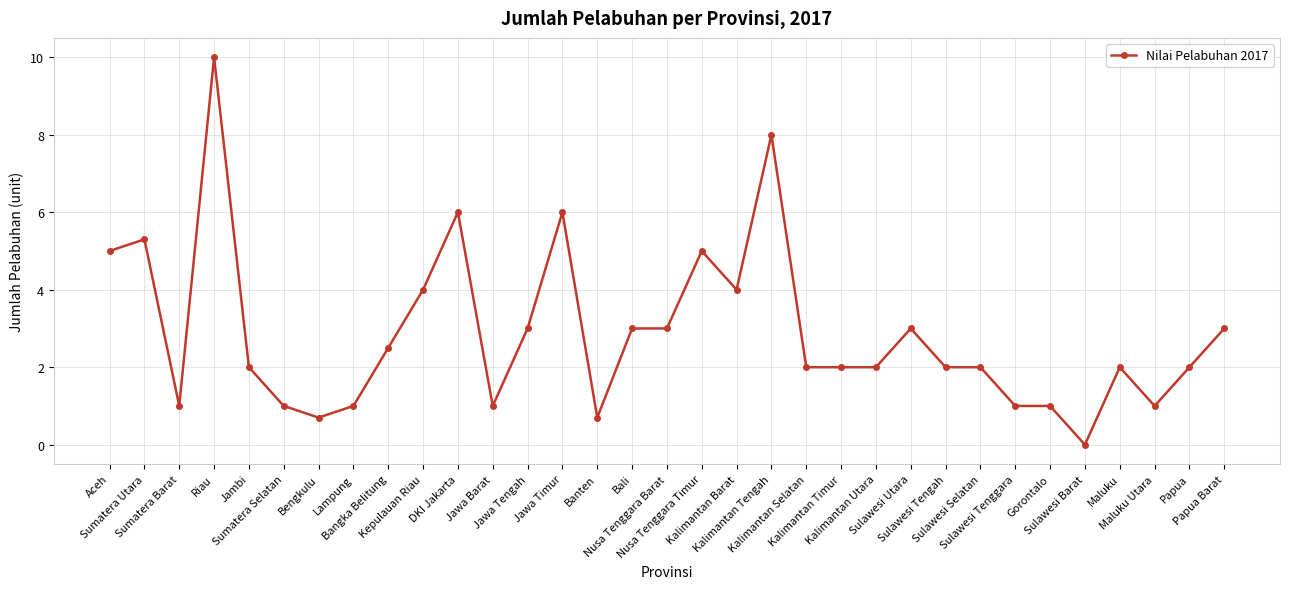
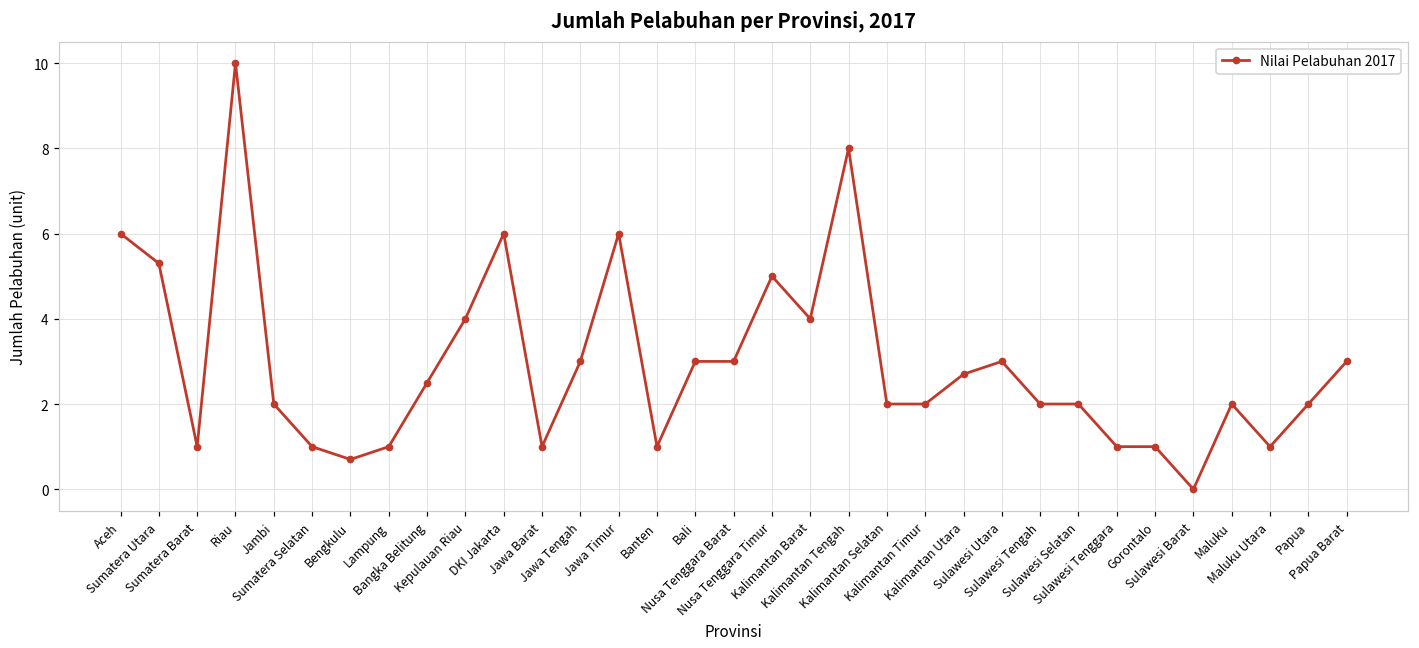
  {
-   "Aceh": 5,
+   "Aceh": 6,
    "Sumatera Utara": 5.3,
    "Sumatera Barat": 1.0,
    "Riau": 10.0,
    "Jambi": 2.0,
    "Sumatera Selatan": 1.0,
    "Bengkulu": 0.7,
    "Lampung": 1.0,
    "Bangka Belitung": 2.5,
    "Kepulauan Riau": 4.0,
    "DKI Jakarta": 6.0,
    "Jawa Barat": 1.0,
    "Jawa Tengah": 3.0,
    "Jawa Timur": 6.0,
-   "Banten": 0.7,
+   "Banten": 1.0,
    "Bali": 3.0,
    "Nusa Tenggara Barat": 3.0,
    "Nusa Tenggara Timur": 5.0,
    "Kalimantan Barat": 4.0,
    "Kalimantan Tengah": 8.0,
    "Kalimantan Selatan": 2.0,
    "Kalimantan Timur": 2.0,
-   "Kalimantan Utara": 2.0,
+   "Kalimantan Utara": 2.7,
    "Sulawesi Utara": 3.0,
    "Sulawesi Tengah": 2.0,
    "Sulawesi Selatan": 2.0,
    "Sulawesi Tenggara": 1.0,
    "Gorontalo": 1.0,
    "Sulawesi Barat": 0.0,
    "Maluku": 2.0,
    "Maluku Utara": 1.0,
    "Papua": 2.0,
    "Papua Barat": 3.0
  }
